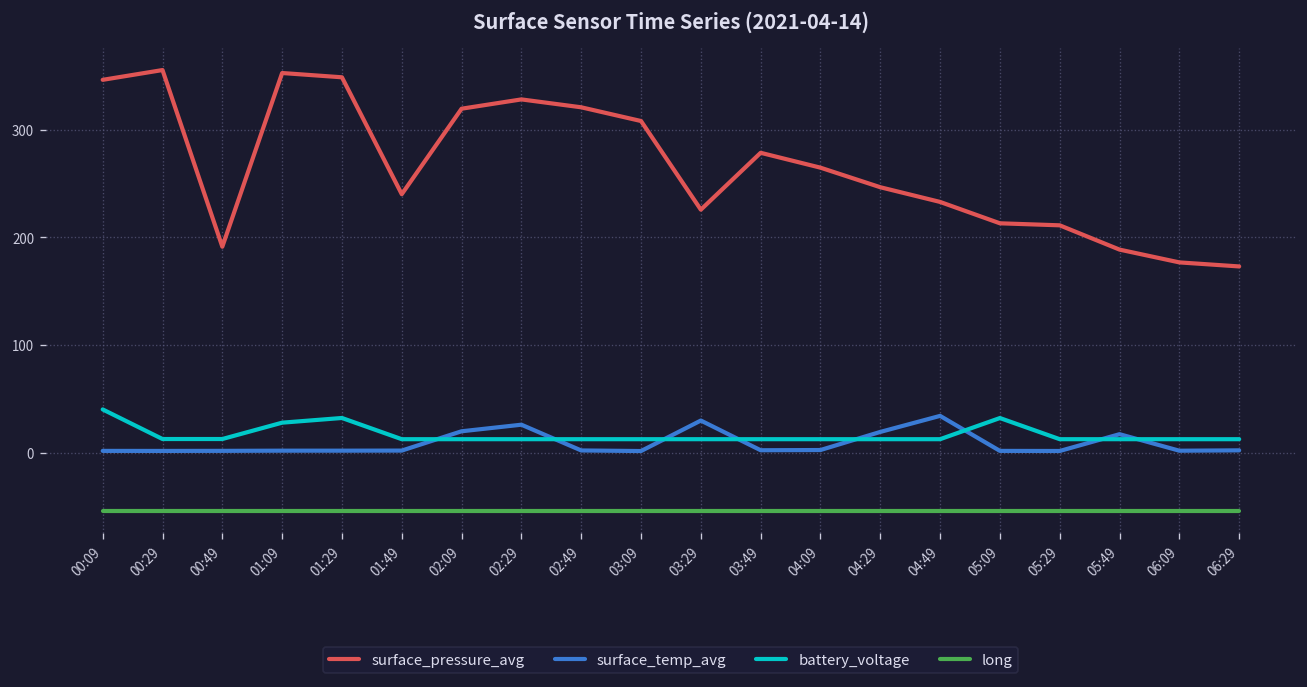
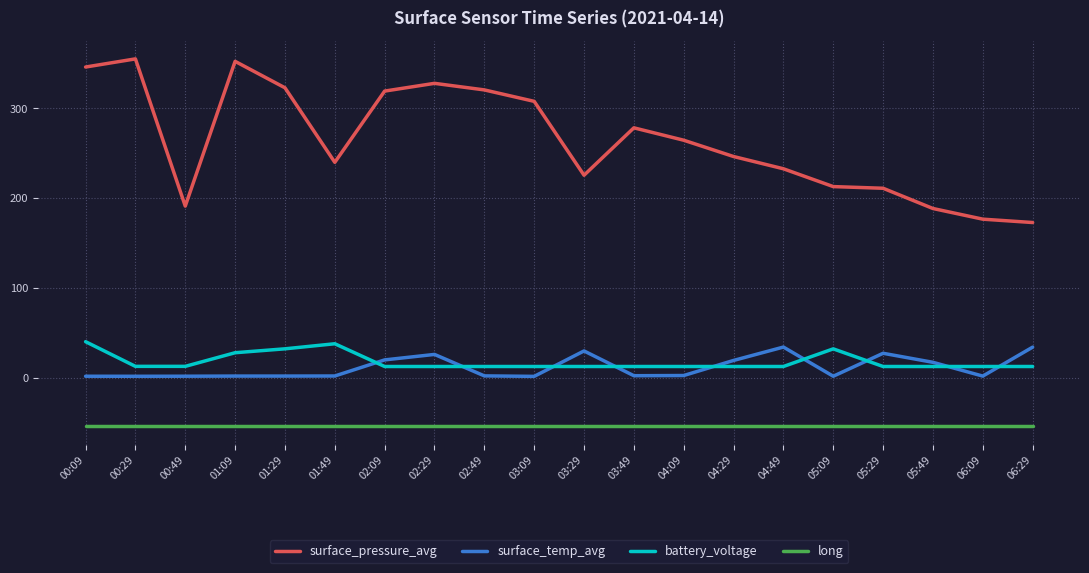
  {
    "surface_pressure_avg": {
      "00:09": 350,
      "00:29": 360,
      "00:49": 190,
      "01:09": 350,
-     "01:29": 350,
+     "01:29": 320,
      "01:49": 240,
      "02:09": 320,
      "02:29": 330,
      "02:49": 320,
      "03:09": 310,
      "03:29": 230,
      "03:49": 280,
      "04:09": 260,
      "04:29": 250,
      "04:49": 230,
      "05:09": 210,
      "05:29": 210,
      "05:49": 190,
      "06:09": 180,
      "06:29": 170
    },
    "surface_temp_avg": {
      "00:09": 0,
      "00:29": 0,
      "00:49": 0,
      "01:09": 0,
      "01:29": 0,
      "01:49": 0,
      "02:09": 20,
      "02:29": 30,
      "02:49": 0,
      "03:09": 0,
      "03:29": 30,
      "03:49": 0,
      "04:09": 0,
      "04:29": 20,
      "04:49": 30,
      "05:09": 0,
-     "05:29": 0,
+     "05:29": 30,
      "05:49": 20,
      "06:09": 0,
-     "06:29": 0
+     "06:29": 30
    },
    "battery_voltage": {
      "00:09": 40,
      "00:29": 10,
      "00:49": 10,
      "01:09": 30,
      "01:29": 30,
-     "01:49": 10,
+     "01:49": 40,
      "02:09": 10,
      "02:29": 10,
      "02:49": 10,
      "03:09": 10,
      "03:29": 10,
      "03:49": 10,
      "04:09": 10,
      "04:29": 10,
      "04:49": 10,
      "05:09": 30,
      "05:29": 10,
      "05:49": 10,
      "06:09": 10,
      "06:29": 10
    },
    "long": {
      "00:09": -50,
      "00:29": -50,
      "00:49": -50,
      "01:09": -50,
      "01:29": -50,
      "01:49": -50,
      "02:09": -50,
      "02:29": -50,
      "02:49": -50,
      "03:09": -50,
      "03:29": -50,
      "03:49": -50,
      "04:09": -50,
      "04:29": -50,
      "04:49": -50,
      "05:09": -50,
      "05:29": -50,
      "05:49": -50,
      "06:09": -50,
      "06:29": -50
    }
  }
